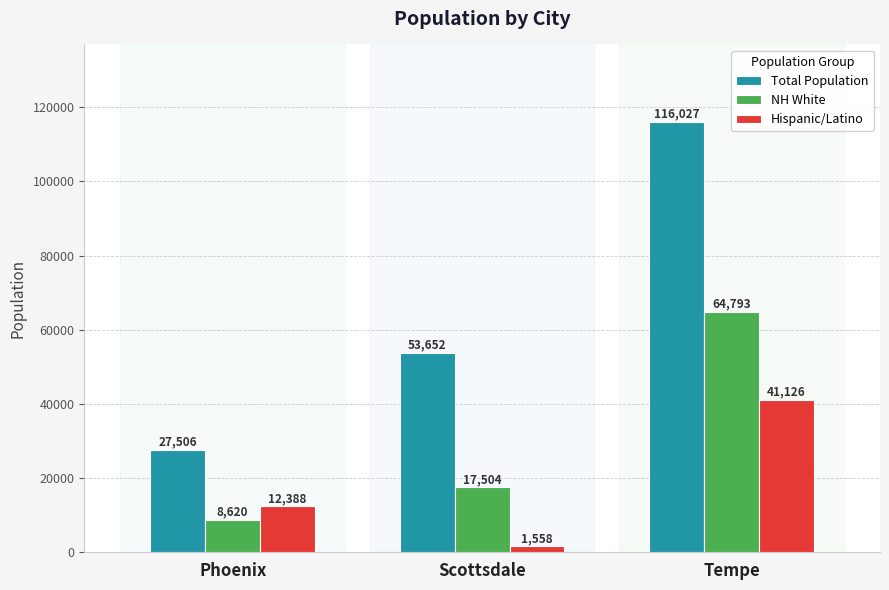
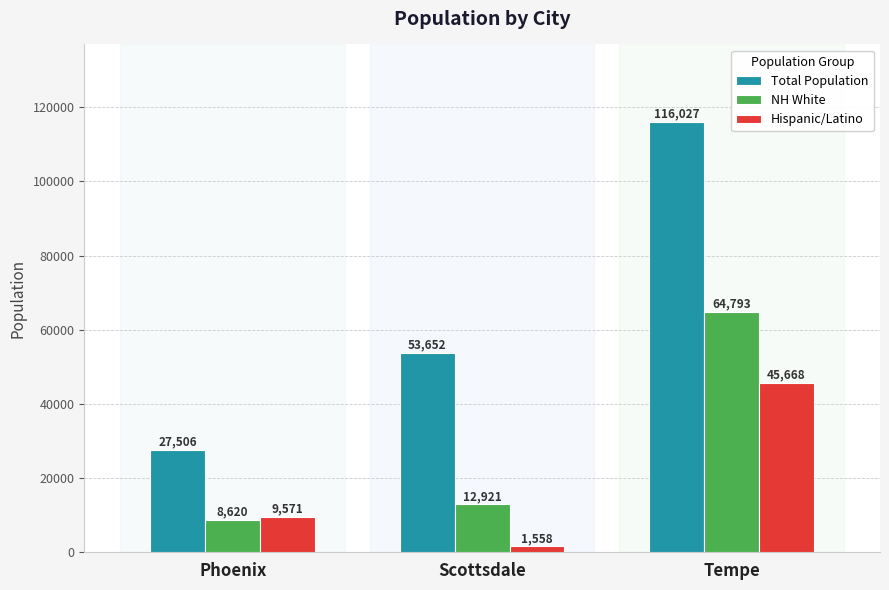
  {
    "Total Population": {
      "Phoenix": "27,506",
      "Scottsdale": "53,652",
      "Tempe": "116,027"
    },
    "NH White": {
      "Phoenix": "8,620",
-     "Scottsdale": "17,504",
+     "Scottsdale": "12,921",
      "Tempe": "64,793"
    },
    "Hispanic/Latino": {
-     "Phoenix": "12,388",
+     "Phoenix": "9,571",
      "Scottsdale": "1,558",
-     "Tempe": "41,126"
+     "Tempe": "45,668"
    }
  }
